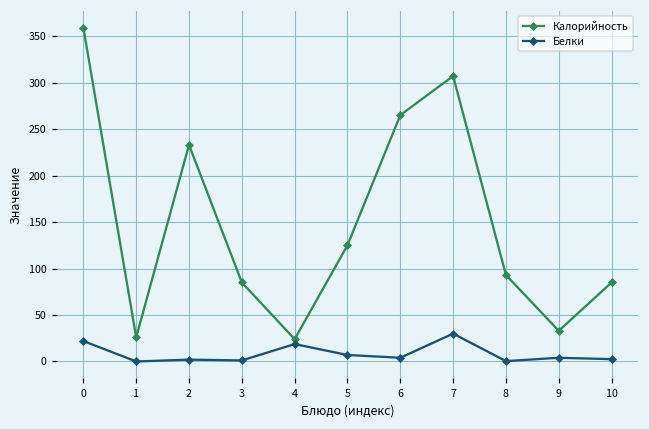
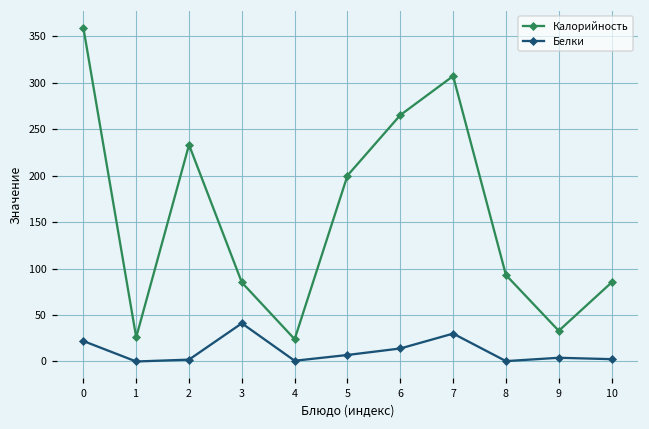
  {
    "Калорийность": {
      "0": 360,
      "1": 30,
      "2": 230,
      "3": 90,
      "4": 20,
-     "5": 130,
+     "5": 200,
      "6": 270,
      "7": 310,
      "8": 90,
      "9": 30,
      "10": 90
    },
    "Белки": {
      "0": 20,
      "1": 0,
      "2": 0,
-     "3": 0,
-     "4": 20,
+     "3": 40,
+     "4": 0,
      "5": 10,
-     "6": 0,
+     "6": 10,
      "7": 30,
      "8": 0,
      "9": 0,
      "10": 0
    }
  }
